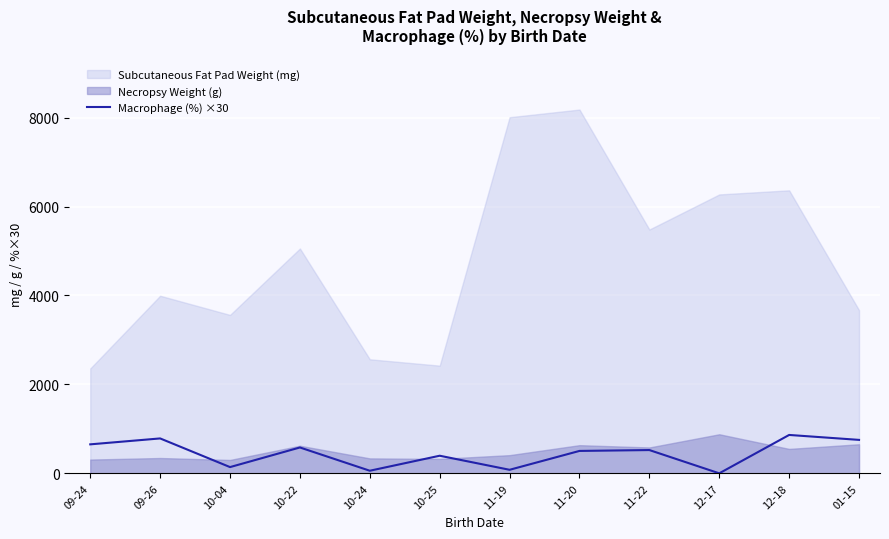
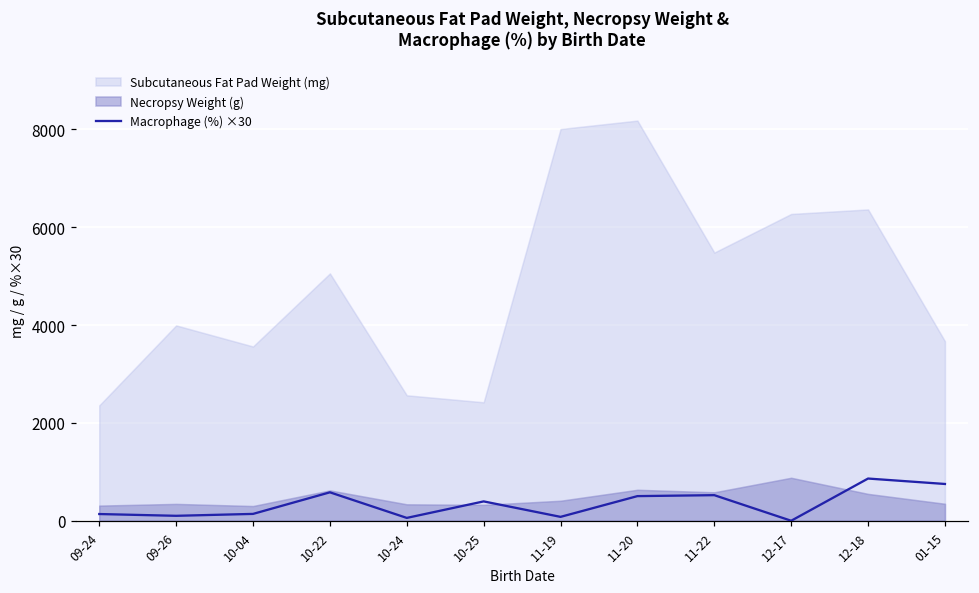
  {
    "Macrophage (%) ×30": {
-     "09-24": 700,
-     "09-26": 800,
+     "09-24": 100,
+     "09-26": 100,
      "10-04": 100,
      "10-24": 100,
      "10-25": 400,
      "11-19": 100,
      "11-20": 500,
      "11-22": 500,
      "12-17": 0,
      "12-18": 900,
      "01-15": 800
    },
    "Subcutaneous Fat Pad Weight (mg)": {
      "09-24": 2400,
      "09-26": 4000,
      "10-04": 3600,
      "10-22": 5100,
      "10-24": 2600,
      "10-25": 2400,
      "11-19": 8000,
      "11-20": 8200,
      "11-22": 5500,
      "12-17": 6300,
      "12-18": 6400,
      "01-15": 3700
    },
    "Necropsy Weight (g)": {
      "09-24": 300,
      "09-26": 300,
      "10-04": 300,
      "10-24": 300,
      "10-25": 300,
      "11-19": 400,
      "11-20": 600,
      "11-22": 600,
      "12-17": 900,
      "12-18": 500,
-     "01-15": 700
+     "01-15": 300
    }
  }
